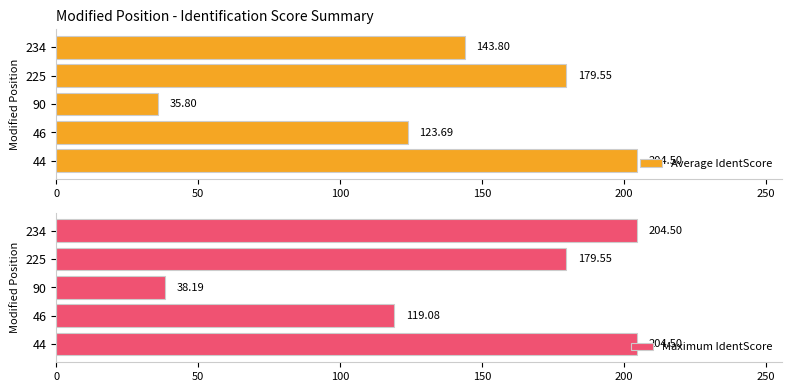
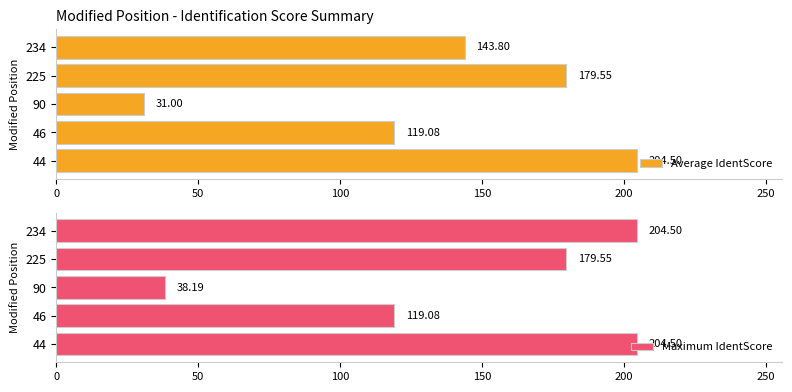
  {
    "Modified Position - Identification Score Summary": {
      "234": 143.80,
      "225": 179.55,
-     "90": 35.80,
-     "46": 123.69,
+     "90": 31.00,
+     "46": 119.08,
      "44": 204.50
    }
  }
